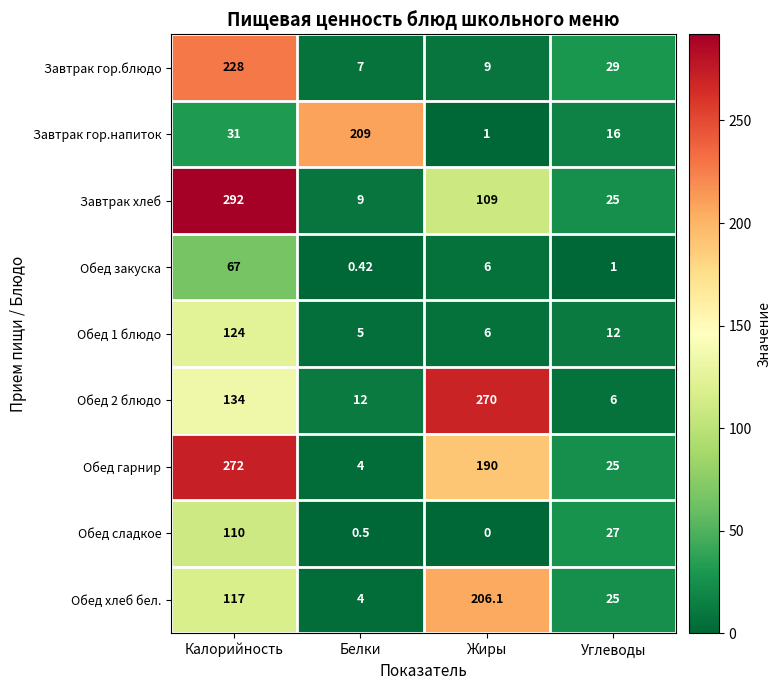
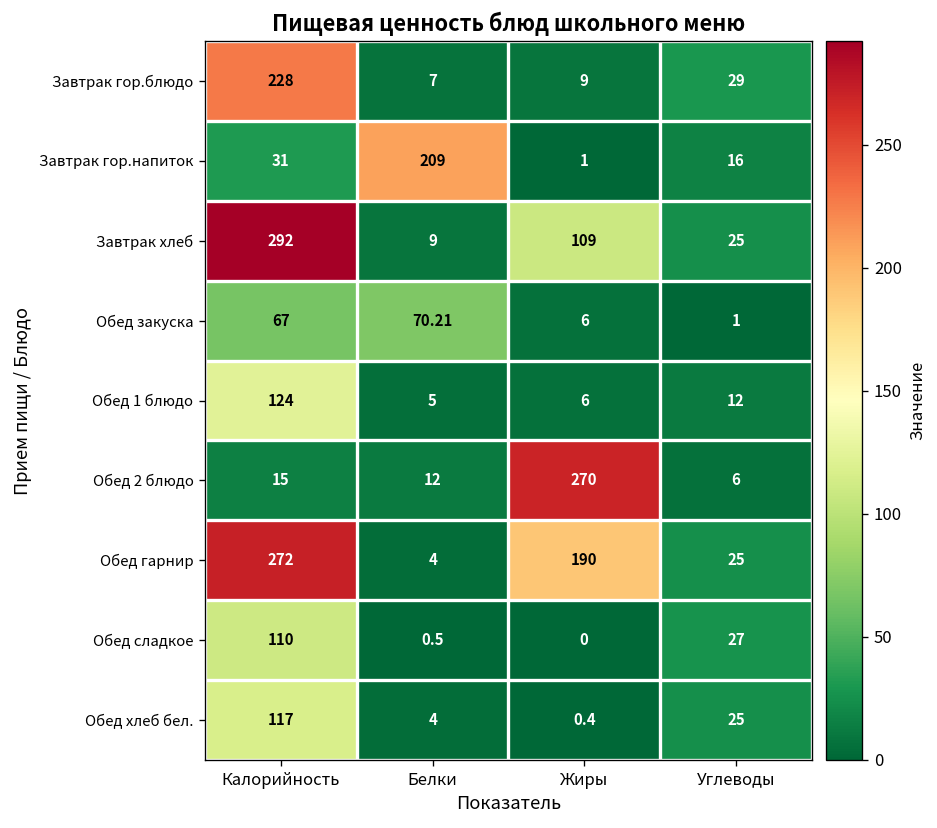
  {
    "Завтрак гор.блюдо": {
      "Калорийность": 228,
      "Белки": 7,
      "Жиры": 9,
      "Углеводы": 29
    },
    "Завтрак гор.напиток": {
      "Калорийность": 31,
      "Белки": 209,
      "Жиры": 1,
      "Углеводы": 16
    },
    "Завтрак хлеб": {
      "Калорийность": 292,
      "Белки": 9,
      "Жиры": 109,
      "Углеводы": 25
    },
    "Обед закуска": {
      "Калорийность": 67,
-     "Белки": 0.42,
+     "Белки": 70.21,
      "Жиры": 6,
      "Углеводы": 1
    },
    "Обед 1 блюдо": {
      "Калорийность": 124,
      "Белки": 5,
      "Жиры": 6,
      "Углеводы": 12
    },
    "Обед 2 блюдо": {
-     "Калорийность": 134,
+     "Калорийность": 15,
      "Белки": 12,
      "Жиры": 270,
      "Углеводы": 6
    },
    "Обед гарнир": {
      "Калорийность": 272,
      "Белки": 4,
      "Жиры": 190,
      "Углеводы": 25
    },
    "Обед сладкое": {
      "Калорийность": 110,
      "Белки": 0.5,
      "Жиры": 0,
      "Углеводы": 27
    },
    "Обед хлеб бел.": {
      "Калорийность": 117,
      "Белки": 4,
-     "Жиры": 206.1,
+     "Жиры": 0.4,
      "Углеводы": 25
    }
  }
